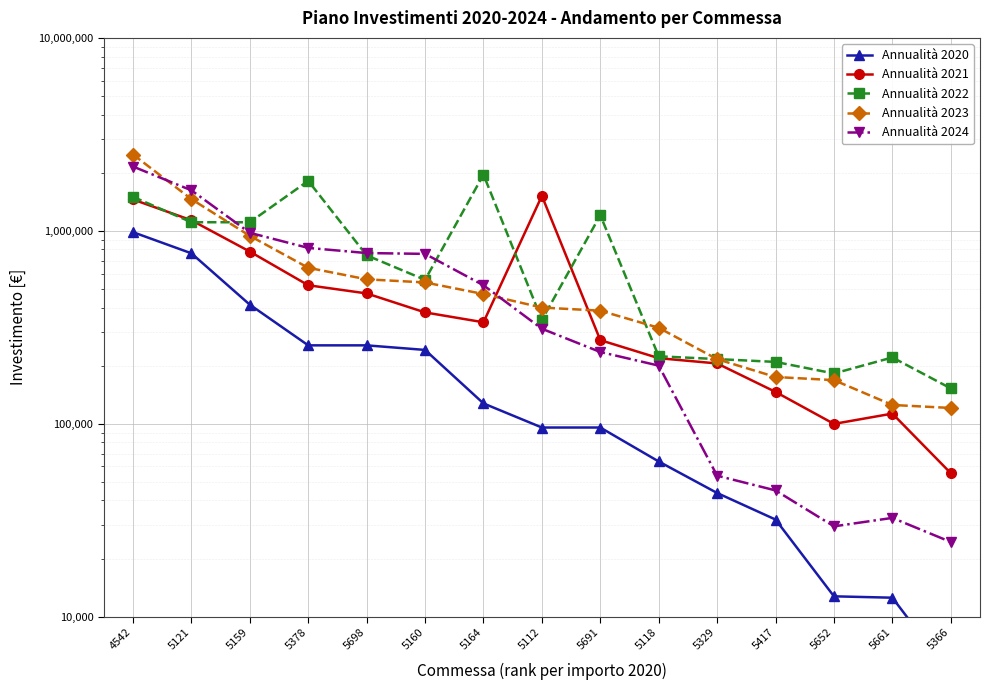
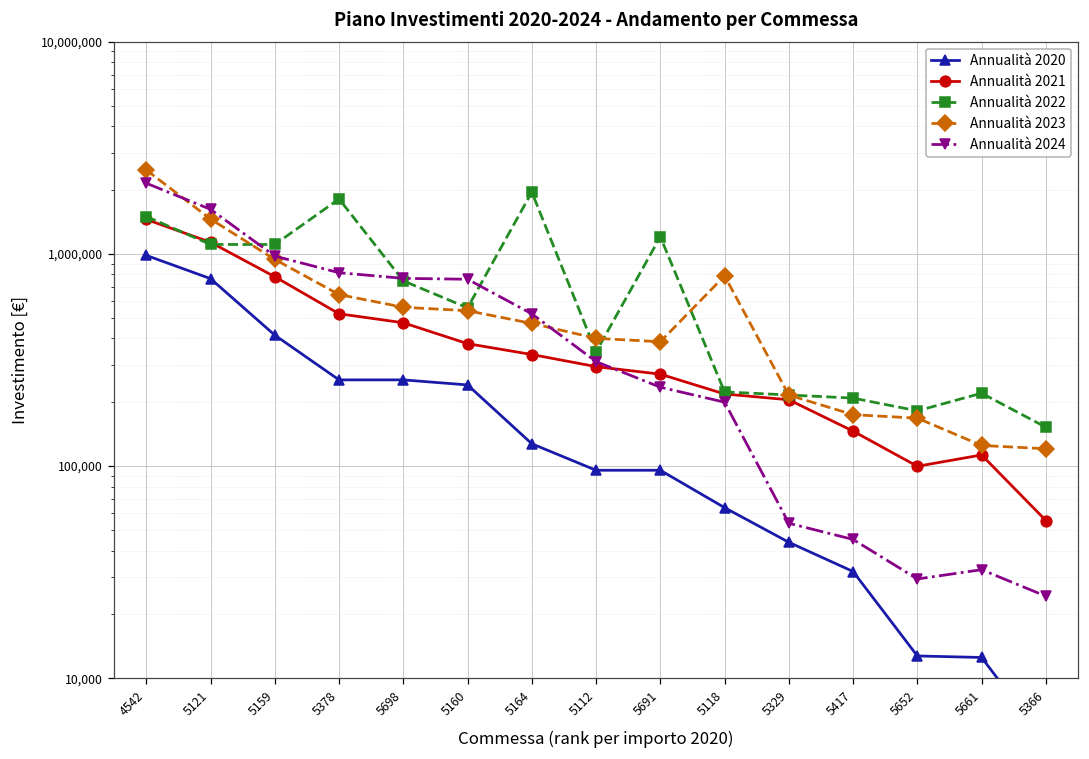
  {
    "Annualità 2020": {
      "4542": "1,000,000",
      "5121": "760,000",
      "5159": "410,000",
      "5378": "250,000",
      "5698": "250,000",
      "5160": "240,000",
      "5164": "130,000",
      "5112": "100,000",
      "5691": "100,000",
      "5118": "64,000",
      "5329": "44,000",
      "5417": "32,000",
      "5652": "13,000",
      "5661": "13,000"
    },
    "Annualità 2021": {
      "4542": "1,500,000",
      "5159": "780,000",
      "5378": "520,000",
      "5698": "470,000",
      "5160": "380,000",
      "5164": "340,000",
-     "5112": "1,500,000",
+     "5112": "290,000",
      "5691": "270,000",
      "5329": "210,000",
      "5417": "150,000",
      "5652": "100,000",
      "5661": "110,000",
      "5366": "55,000"
    },
    "Annualità 2022": {
      "4542": "1,500,000",
      "5159": "1,100,000",
      "5378": "1,800,000",
      "5160": "560,000",
      "5164": "2,000,000",
      "5112": "350,000",
      "5691": "1,200,000",
      "5417": "210,000",
      "5652": "180,000",
      "5661": "220,000",
      "5366": "150,000"
    },
    "Annualità 2023": {
      "4542": "2,500,000",
      "5121": "1,500,000",
      "5159": "900,000",
      "5378": "640,000",
      "5698": "560,000",
      "5160": "540,000",
      "5164": "470,000",
      "5112": "400,000",
      "5691": "390,000",
-     "5118": "310,000",
+     "5118": "790,000",
      "5417": "170,000",
      "5652": "170,000",
      "5661": "130,000",
      "5366": "120,000"
    },
    "Annualità 2024": {
      "4542": "2,200,000",
      "5121": "1,600,000",
      "5159": "1,000,000",
      "5378": "820,000",
      "5160": "760,000",
      "5164": "520,000",
      "5112": "310,000",
      "5691": "240,000",
      "5118": "200,000",
      "5329": "54,000",
      "5417": "45,000",
      "5652": "29,000",
      "5661": "32,000",
      "5366": "24,000"
    }
  }
